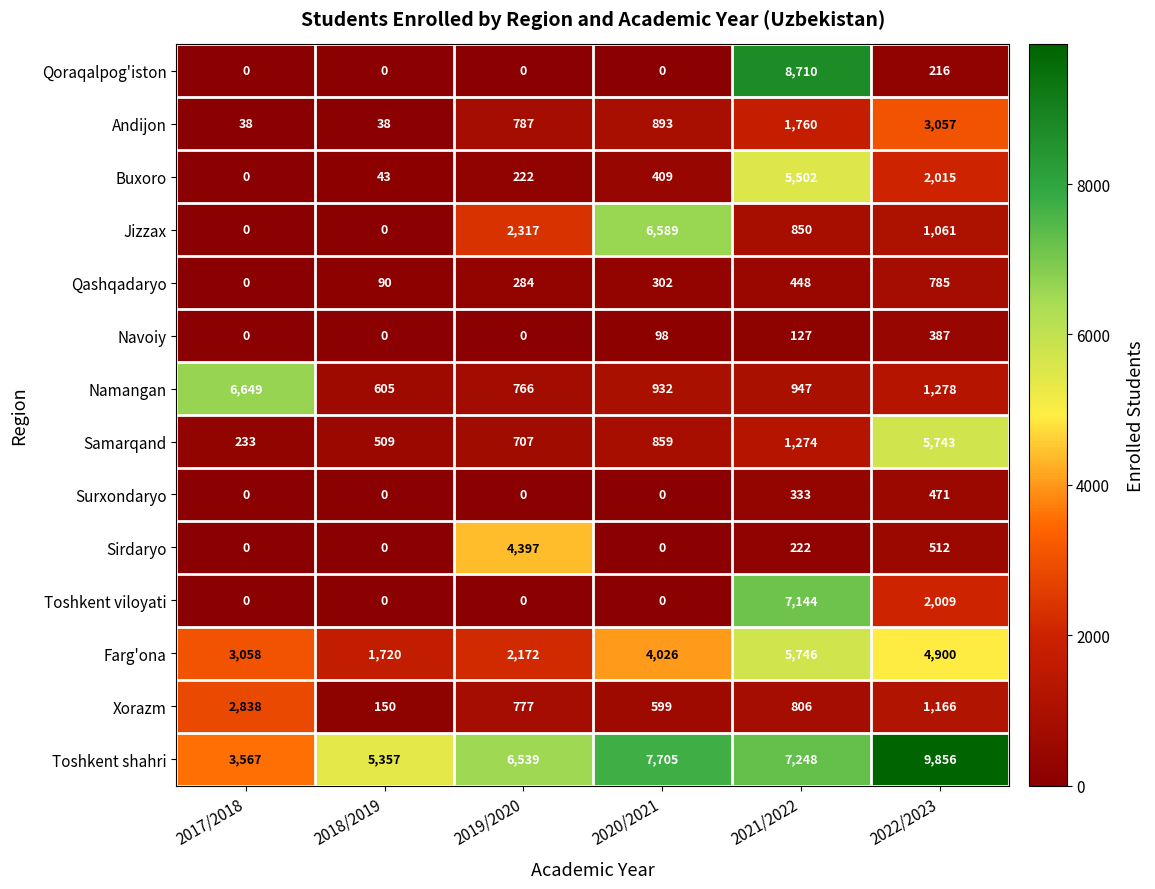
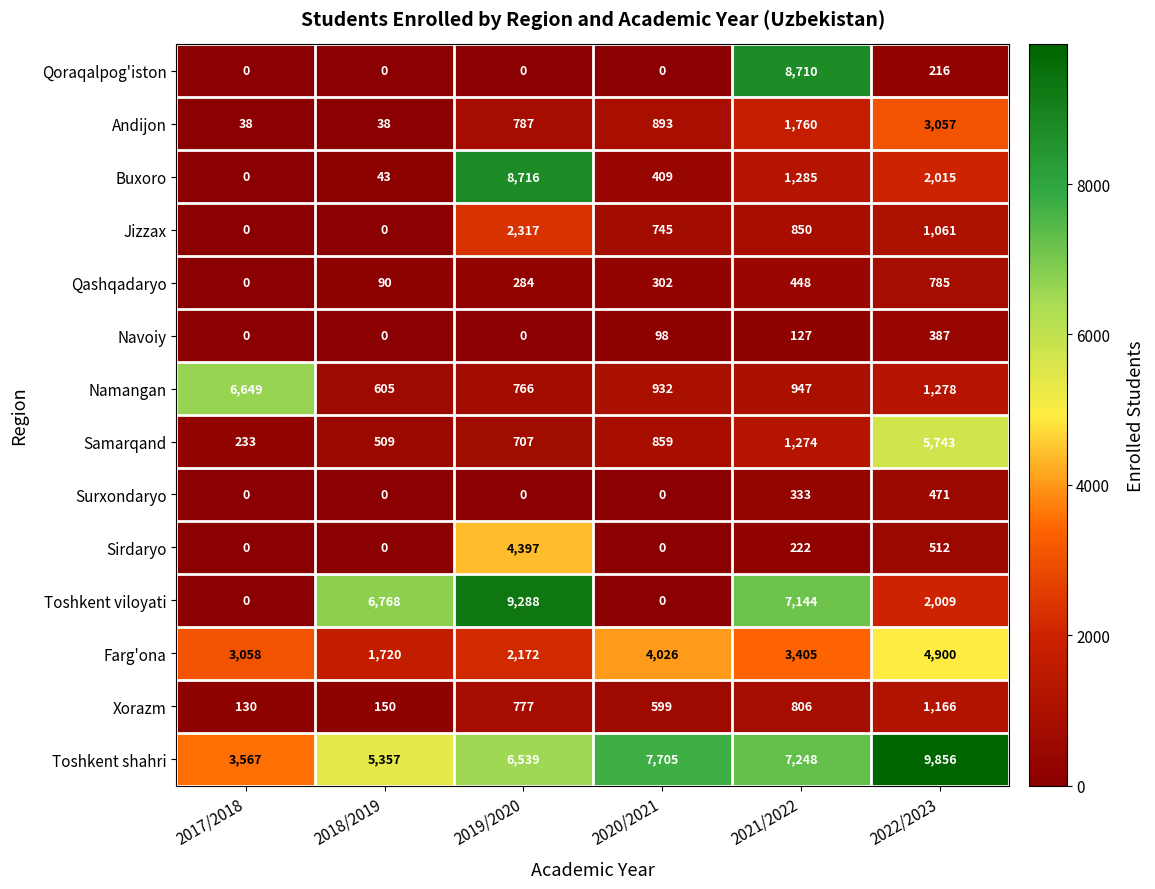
  {
    "Qoraqalpog'iston": {
      "2017/2018": "0",
      "2018/2019": "0",
      "2019/2020": "0",
      "2020/2021": "0",
      "2021/2022": "8,710",
      "2022/2023": "216"
    },
    "Andijon": {
      "2017/2018": "38",
      "2018/2019": "38",
      "2019/2020": "787",
      "2020/2021": "893",
      "2021/2022": "1,760",
      "2022/2023": "3,057"
    },
    "Buxoro": {
      "2017/2018": "0",
      "2018/2019": "43",
-     "2019/2020": "222",
+     "2019/2020": "8,716",
      "2020/2021": "409",
-     "2021/2022": "5,502",
+     "2021/2022": "1,285",
      "2022/2023": "2,015"
    },
    "Jizzax": {
      "2017/2018": "0",
      "2018/2019": "0",
      "2019/2020": "2,317",
-     "2020/2021": "6,589",
+     "2020/2021": "745",
      "2021/2022": "850",
      "2022/2023": "1,061"
    },
    "Qashqadaryo": {
      "2017/2018": "0",
      "2018/2019": "90",
      "2019/2020": "284",
      "2020/2021": "302",
      "2021/2022": "448",
      "2022/2023": "785"
    },
    "Navoiy": {
      "2017/2018": "0",
      "2018/2019": "0",
      "2019/2020": "0",
      "2020/2021": "98",
      "2021/2022": "127",
      "2022/2023": "387"
    },
    "Namangan": {
      "2017/2018": "6,649",
      "2018/2019": "605",
      "2019/2020": "766",
      "2020/2021": "932",
      "2021/2022": "947",
      "2022/2023": "1,278"
    },
    "Samarqand": {
      "2017/2018": "233",
      "2018/2019": "509",
      "2019/2020": "707",
      "2020/2021": "859",
      "2021/2022": "1,274",
      "2022/2023": "5,743"
    },
    "Surxondaryo": {
      "2017/2018": "0",
      "2018/2019": "0",
      "2019/2020": "0",
      "2020/2021": "0",
      "2021/2022": "333",
      "2022/2023": "471"
    },
    "Sirdaryo": {
      "2017/2018": "0",
      "2018/2019": "0",
      "2019/2020": "4,397",
      "2020/2021": "0",
      "2021/2022": "222",
      "2022/2023": "512"
    },
    "Toshkent viloyati": {
      "2017/2018": "0",
-     "2018/2019": "0",
-     "2019/2020": "0",
+     "2018/2019": "6,768",
+     "2019/2020": "9,288",
      "2020/2021": "0",
      "2021/2022": "7,144",
      "2022/2023": "2,009"
    },
    "Farg'ona": {
      "2017/2018": "3,058",
      "2018/2019": "1,720",
      "2019/2020": "2,172",
      "2020/2021": "4,026",
-     "2021/2022": "5,746",
+     "2021/2022": "3,405",
      "2022/2023": "4,900"
    },
    "Xorazm": {
-     "2017/2018": "2,838",
+     "2017/2018": "130",
      "2018/2019": "150",
      "2019/2020": "777",
      "2020/2021": "599",
      "2021/2022": "806",
      "2022/2023": "1,166"
    },
    "Toshkent shahri": {
      "2017/2018": "3,567",
      "2018/2019": "5,357",
      "2019/2020": "6,539",
      "2020/2021": "7,705",
      "2021/2022": "7,248",
      "2022/2023": "9,856"
    }
  }
